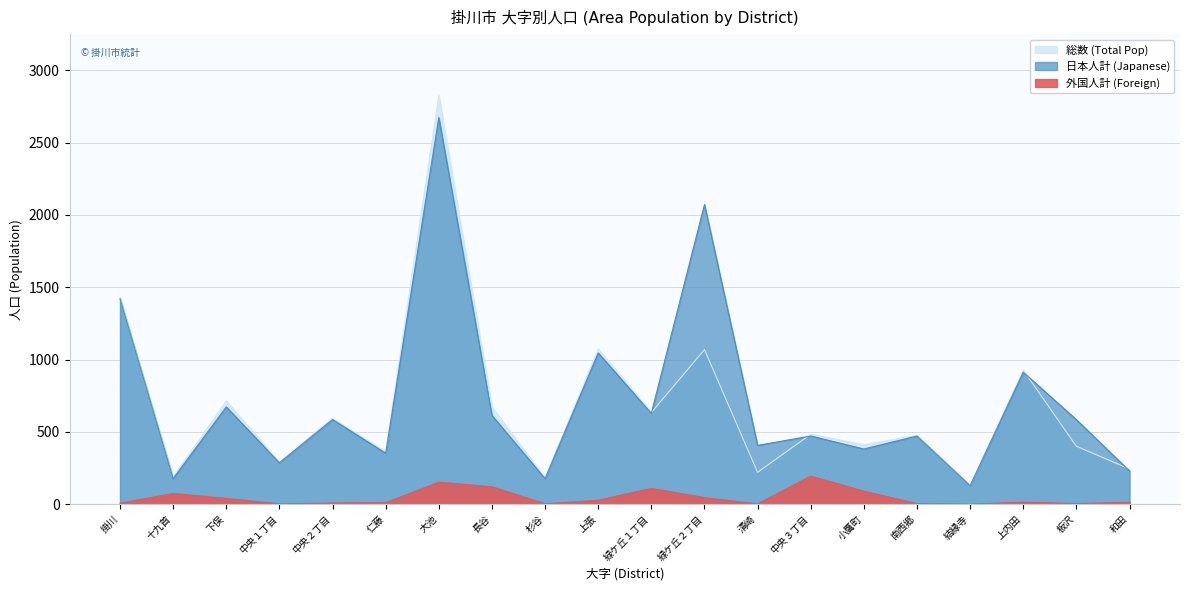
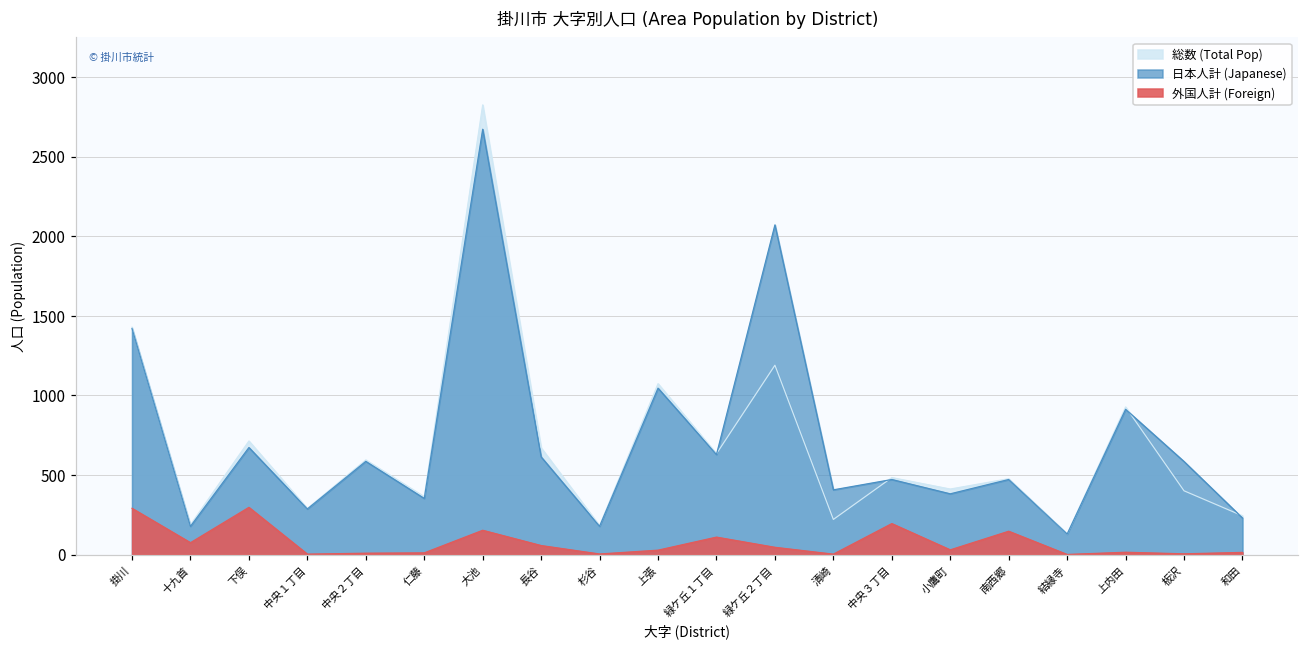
  {
    "総数 (Total Pop)": {
      "下俣": 710,
      "大池": 2830,
      "長谷": 670,
      "上張": 1070,
-     "緑ケ丘２丁目": 1070,
+     "緑ケ丘２丁目": 1190,
      "清崎": 220,
      "小鷹町": 410,
      "板沢": 400
    },
    "日本人計 (Japanese)": {
      "下俣": 670,
      "大池": 2670,
      "長谷": 610,
      "上張": 1050,
      "緑ケ丘２丁目": 2070,
      "清崎": 410,
      "小鷹町": 380,
      "板沢": 590
    },
    "外国人計 (Foreign)": {
-     "掛川": 10,
+     "掛川": 290,
      "十九首": 80,
-     "下俣": 40,
+     "下俣": 300,
      "中央１丁目": 0,
      "中央２丁目": 10,
      "仁藤": 10,
      "大池": 150,
-     "長谷": 120,
+     "長谷": 60,
      "杉谷": 0,
      "上張": 30,
      "緑ケ丘１丁目": 110,
      "緑ケ丘２丁目": 50,
      "清崎": 0,
      "中央３丁目": 200,
-     "小鷹町": 90,
-     "南西郷": 10,
+     "小鷹町": 30,
+     "南西郷": 150,
      "結縁寺": 0,
      "上内田": 20,
      "板沢": 10,
      "和田": 10
    }
  }
